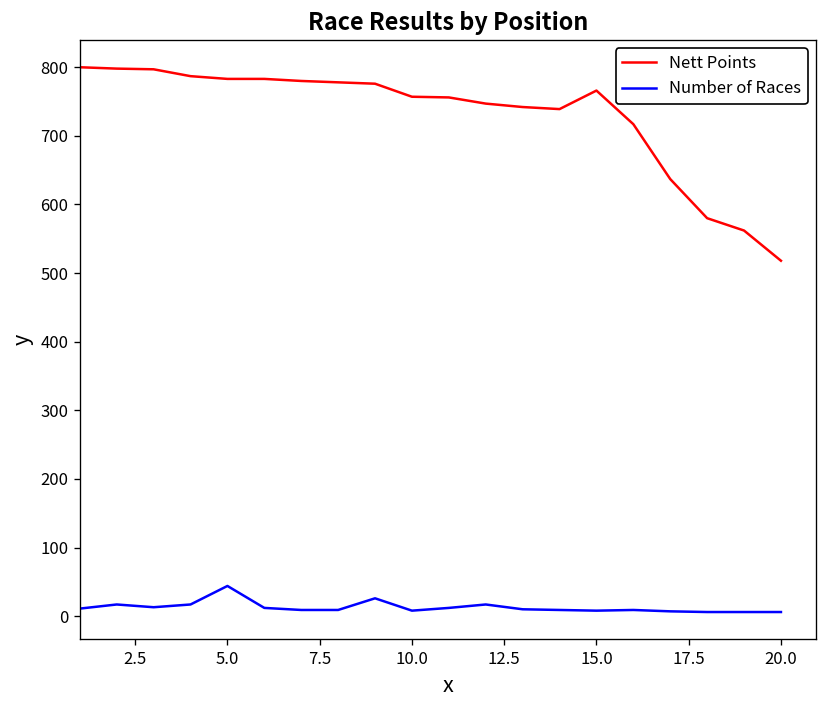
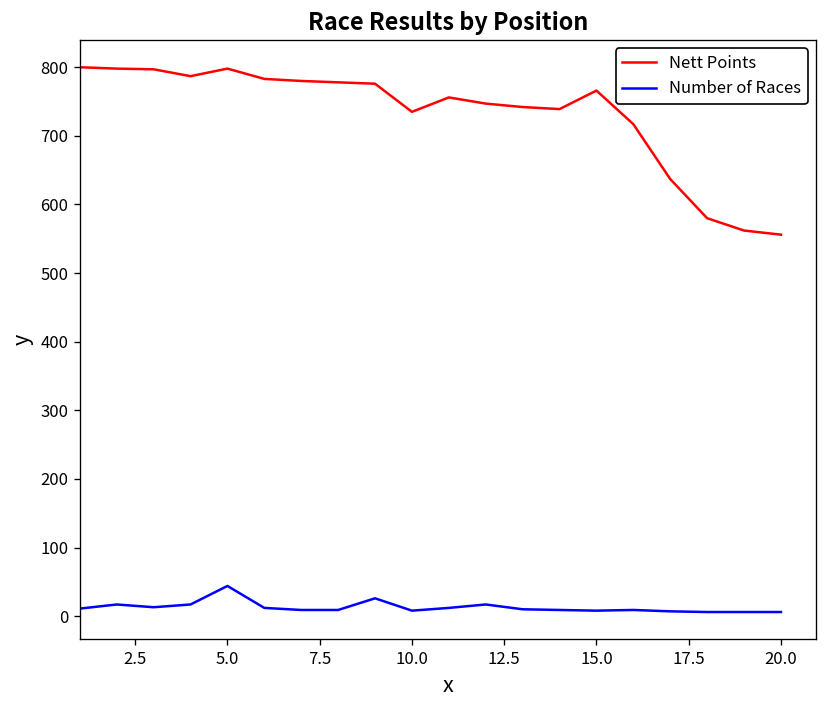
  {
    "Nett Points": {
-     "5.0": 780,
-     "10.0": 760,
+     "5.0": 800,
+     "10.0": 740,
      "15.0": 770,
-     "20.0": 520
+     "20.0": 560
    },
    "Number of Races": {
      "5.0": 40,
      "10.0": 10,
      "15.0": 10,
      "20.0": 10
    }
  }
